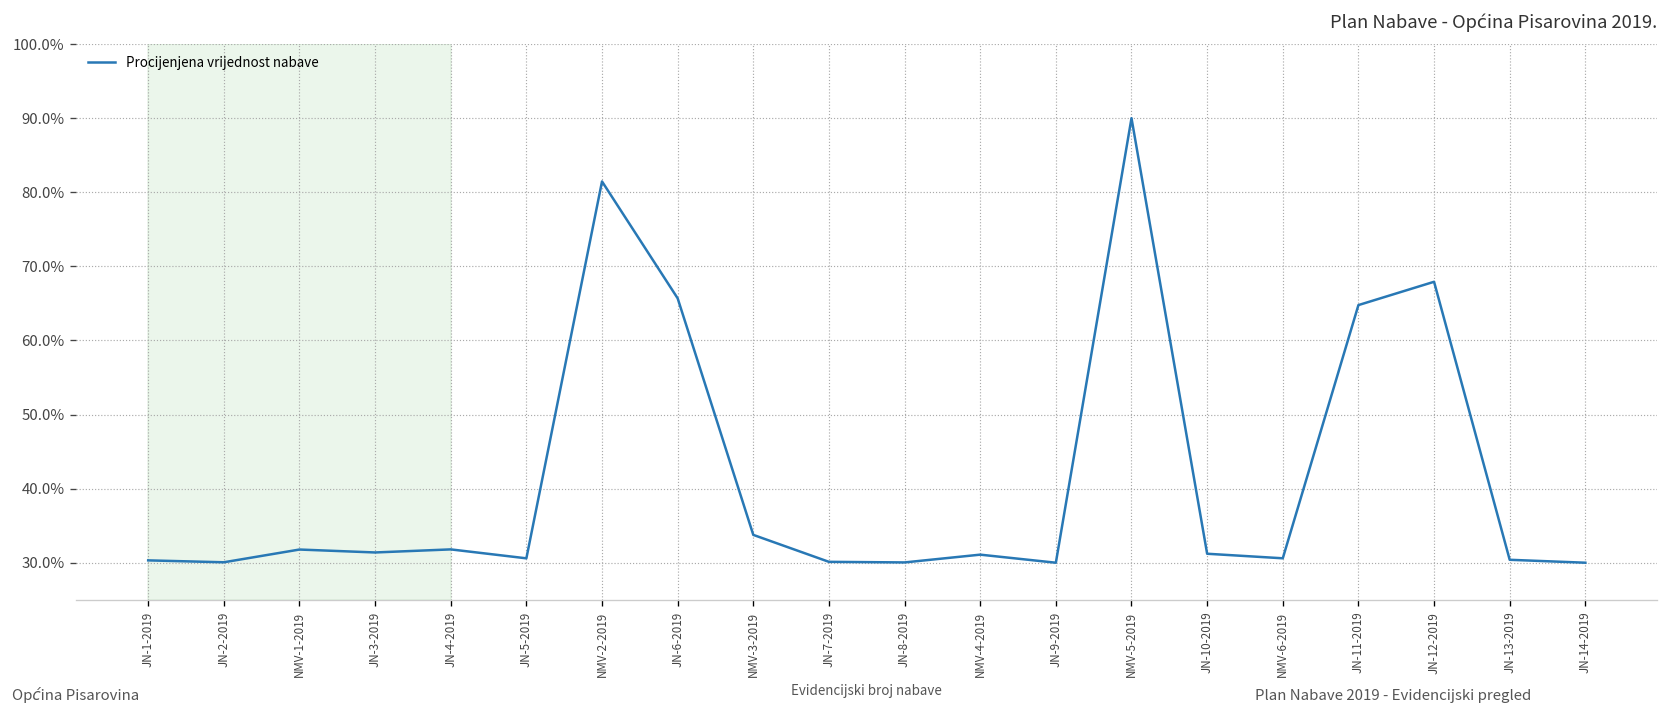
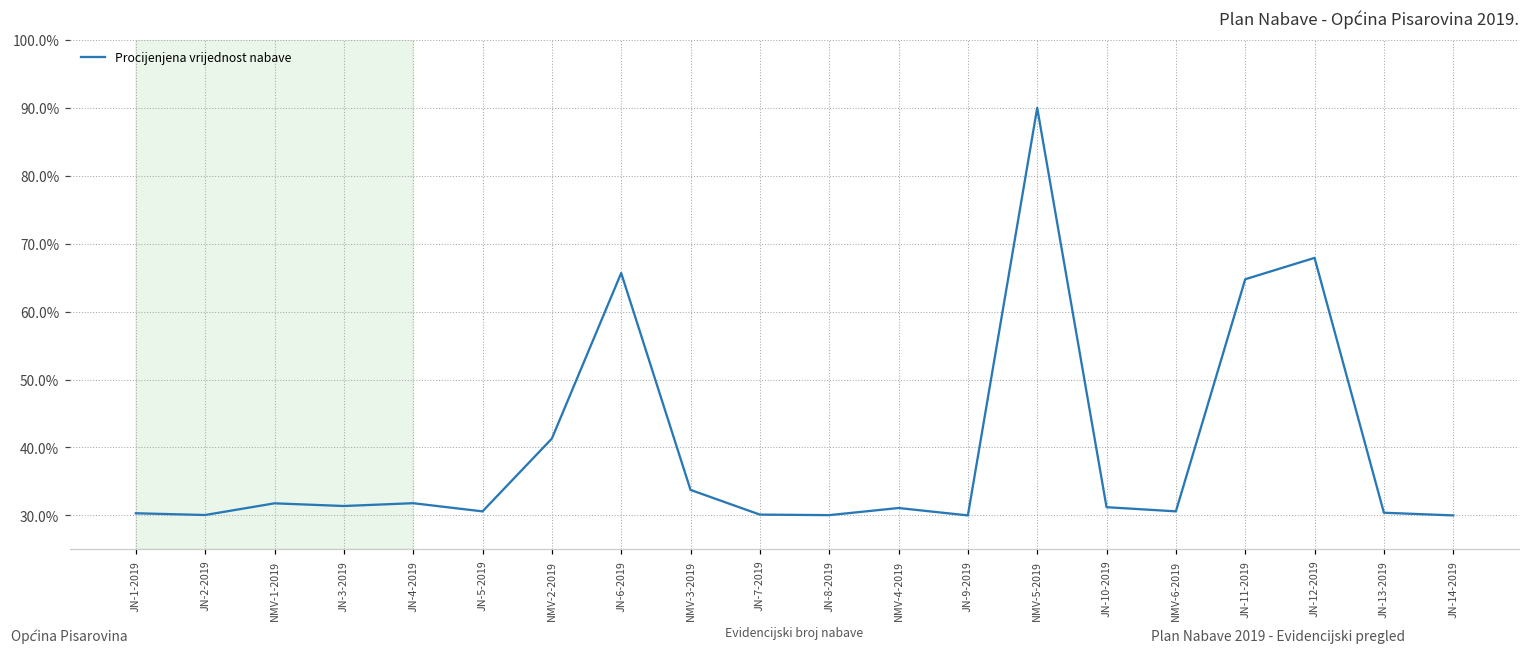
  {
    "JN-1-2019": "30%",
    "JN-2-2019": "30%",
    "NMV-1-2019": "32%",
    "JN-3-2019": "31%",
    "JN-4-2019": "32%",
    "JN-5-2019": "31%",
-   "NMV-2-2019": "81%",
+   "NMV-2-2019": "41%",
    "JN-6-2019": "66%",
    "NMV-3-2019": "34%",
    "JN-7-2019": "30%",
    "JN-8-2019": "30%",
    "NMV-4-2019": "31%",
    "JN-9-2019": "30%",
    "NMV-5-2019": "90%",
    "JN-10-2019": "31%",
    "NMV-6-2019": "31%",
    "JN-11-2019": "65%",
    "JN-12-2019": "68%",
    "JN-13-2019": "30%",
    "JN-14-2019": "30%"
  }
